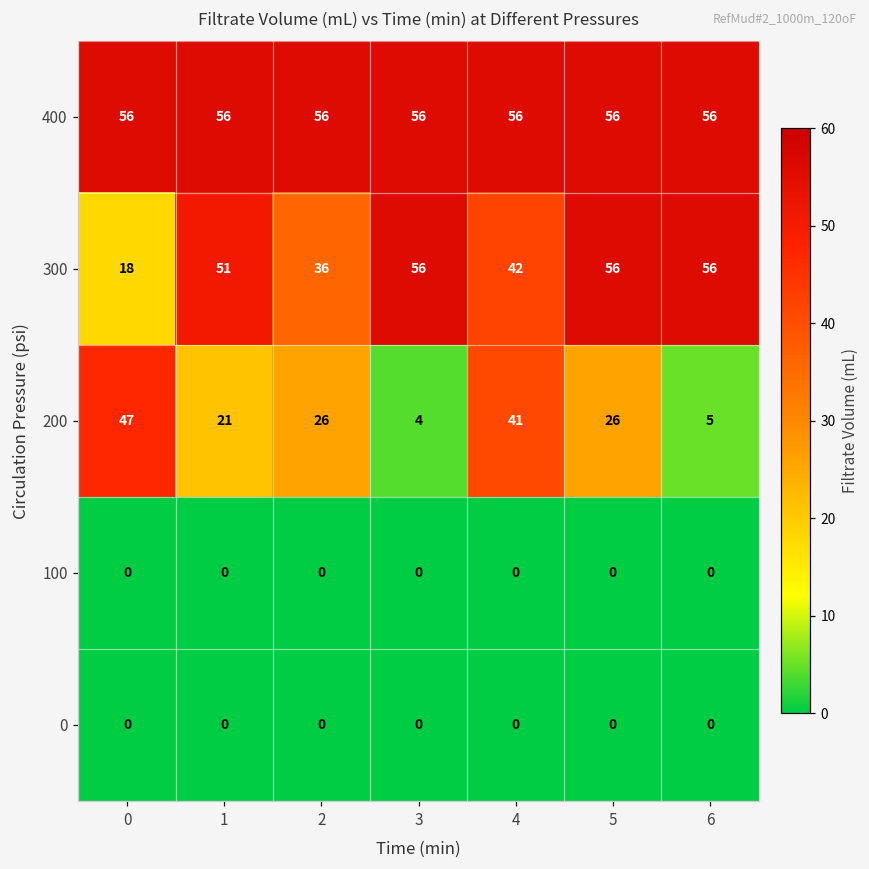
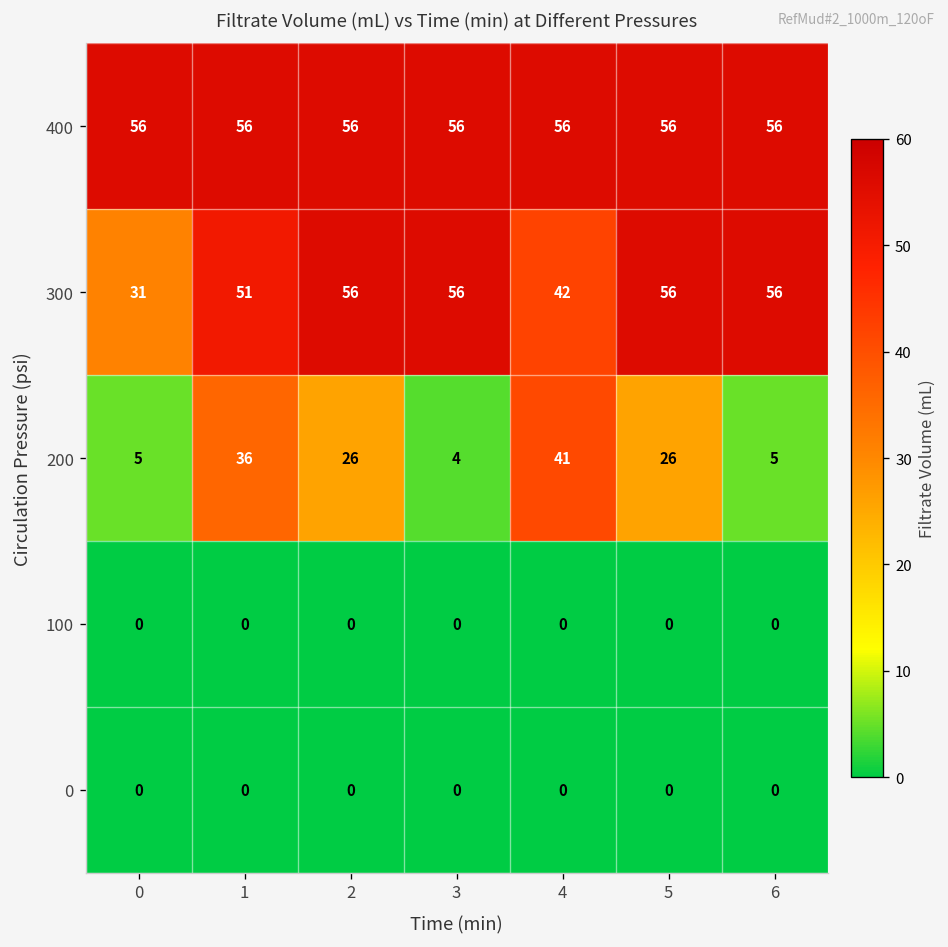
  {
    "400": {
      "0": 56,
      "1": 56,
      "2": 56,
      "3": 56,
      "4": 56,
      "5": 56,
      "6": 56
    },
    "300": {
-     "0": 18,
+     "0": 31,
      "1": 51,
-     "2": 36,
+     "2": 56,
      "3": 56,
      "4": 42,
      "5": 56,
      "6": 56
    },
    "200": {
-     "0": 47,
-     "1": 21,
+     "0": 5,
+     "1": 36,
      "2": 26,
      "3": 4,
      "4": 41,
      "5": 26,
      "6": 5
    },
    "100": {
      "0": 0,
      "1": 0,
      "2": 0,
      "3": 0,
      "4": 0,
      "5": 0,
      "6": 0
    },
    "0": {
      "0": 0,
      "1": 0,
      "2": 0,
      "3": 0,
      "4": 0,
      "5": 0,
      "6": 0
    }
  }
